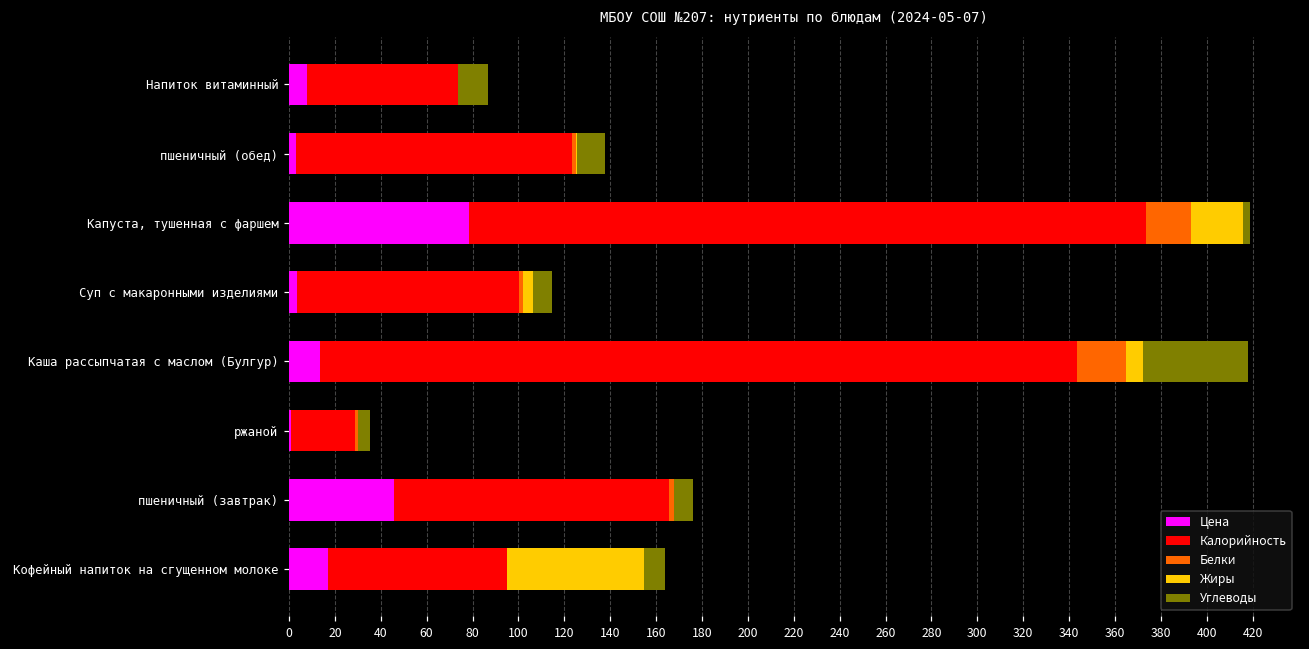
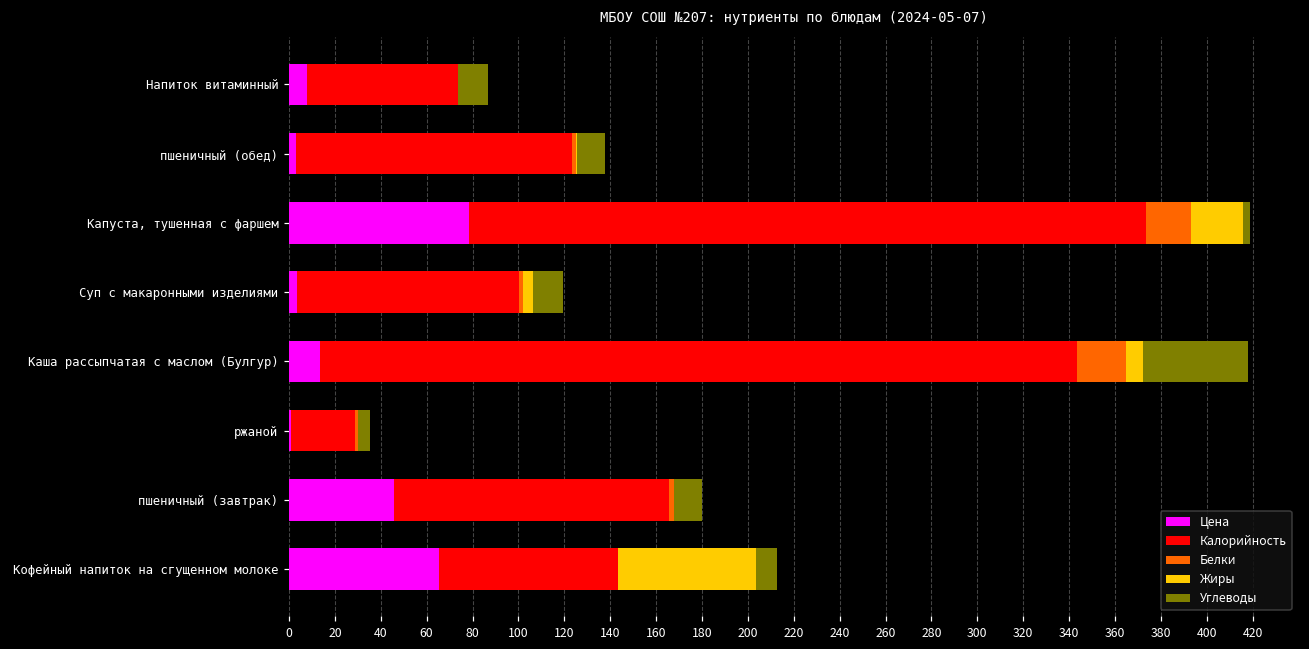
  {
    "Цена": {
      "Напиток витаминный": 8,
      "пшеничный (обед)": 3,
      "Капуста, тушенная с фаршем": 78,
      "Суп с макаронными изделиями": 4,
      "Каша рассыпчатая с маслом (Булгур)": 13,
      "пшеничный (завтрак)": 46,
-     "Кофейный напиток на сгущенном молоке": 17
+     "Кофейный напиток на сгущенном молоке": 66
    },
    "Калорийность": {
      "Напиток витаминный": 66,
      "пшеничный (обед)": 120,
      "Капуста, тушенная с фаршем": 295,
      "Суп с макаронными изделиями": 97,
      "Каша рассыпчатая с маслом (Булгур)": 330,
      "ржаной": 28,
      "пшеничный (завтрак)": 120,
      "Кофейный напиток на сгущенном молоке": 78
    },
    "Белки": {
      "Напиток витаминный": 0,
      "пшеничный (обед)": 2,
      "Капуста, тушенная с фаршем": 20,
      "Суп с макаронными изделиями": 2,
      "Каша рассыпчатая с маслом (Булгур)": 21,
      "пшеничный (завтрак)": 2,
      "Кофейный напиток на сгущенном молоке": 0
    },
    "Жиры": {
      "Напиток витаминный": 0,
      "Капуста, тушенная с фаршем": 23,
      "Суп с макаронными изделиями": 4,
      "Каша рассыпчатая с маслом (Булгур)": 7,
      "Кофейный напиток на сгущенном молоке": 60
    },
    "Углеводы": {
      "Напиток витаминный": 13,
      "пшеничный (обед)": 12,
      "Капуста, тушенная с фаршем": 3,
-     "Суп с макаронными изделиями": 9,
+     "Суп с макаронными изделиями": 13,
      "Каша рассыпчатая с маслом (Булгур)": 46,
      "ржаной": 5,
-     "пшеничный (завтрак)": 8,
+     "пшеничный (завтрак)": 12,
      "Кофейный напиток на сгущенном молоке": 9
    }
  }
